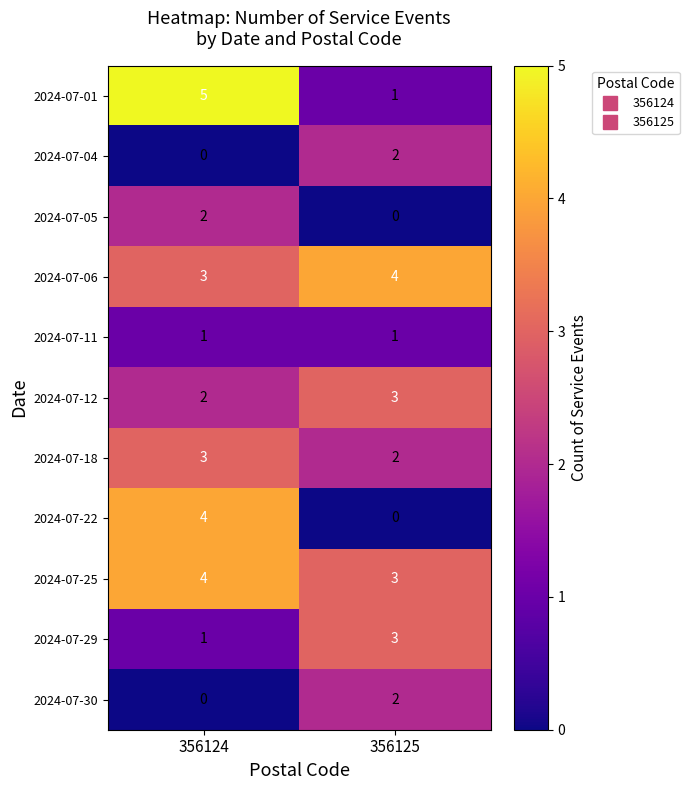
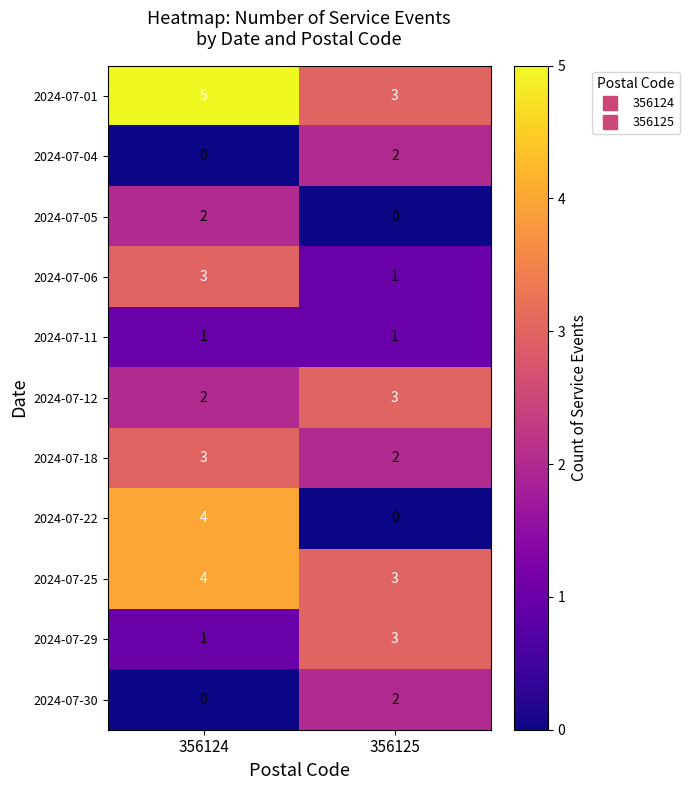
  {
    "2024-07-01": {
      "356124": 5,
-     "356125": 1
+     "356125": 3
    },
    "2024-07-04": {
      "356124": 0,
      "356125": 2
    },
    "2024-07-05": {
      "356124": 2,
      "356125": 0
    },
    "2024-07-06": {
      "356124": 3,
-     "356125": 4
+     "356125": 1
    },
    "2024-07-11": {
      "356124": 1,
      "356125": 1
    },
    "2024-07-12": {
      "356124": 2,
      "356125": 3
    },
    "2024-07-18": {
      "356124": 3,
      "356125": 2
    },
    "2024-07-22": {
      "356124": 4,
      "356125": 0
    },
    "2024-07-25": {
      "356124": 4,
      "356125": 3
    },
    "2024-07-29": {
      "356124": 1,
      "356125": 3
    },
    "2024-07-30": {
      "356124": 0,
      "356125": 2
    }
  }
